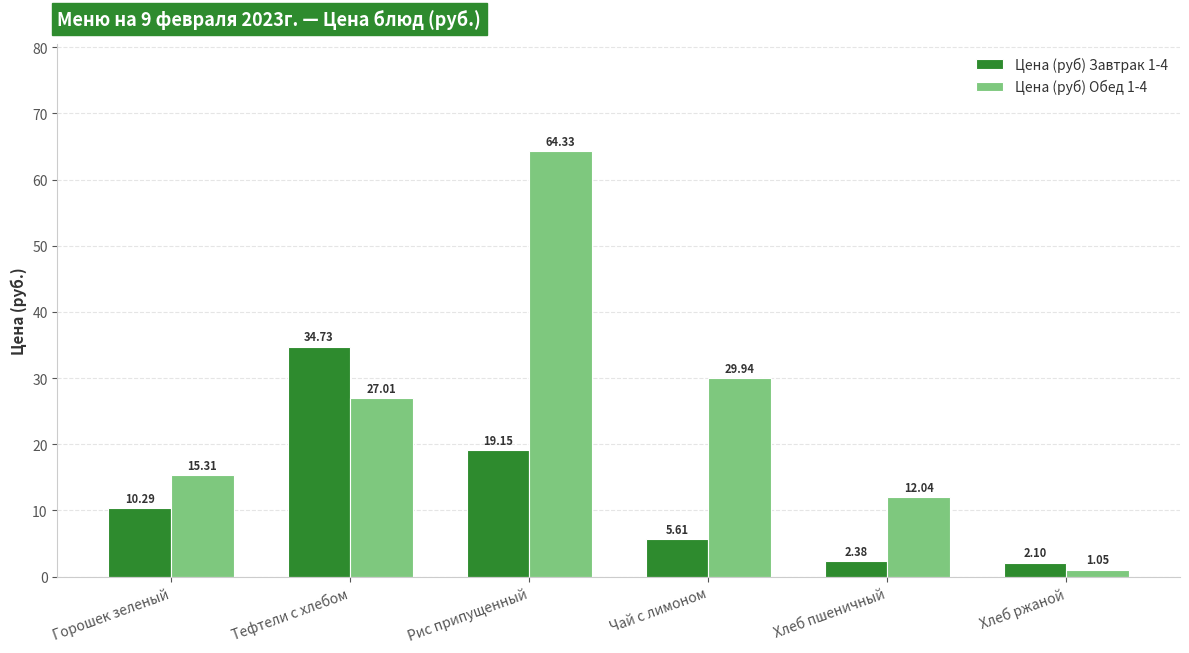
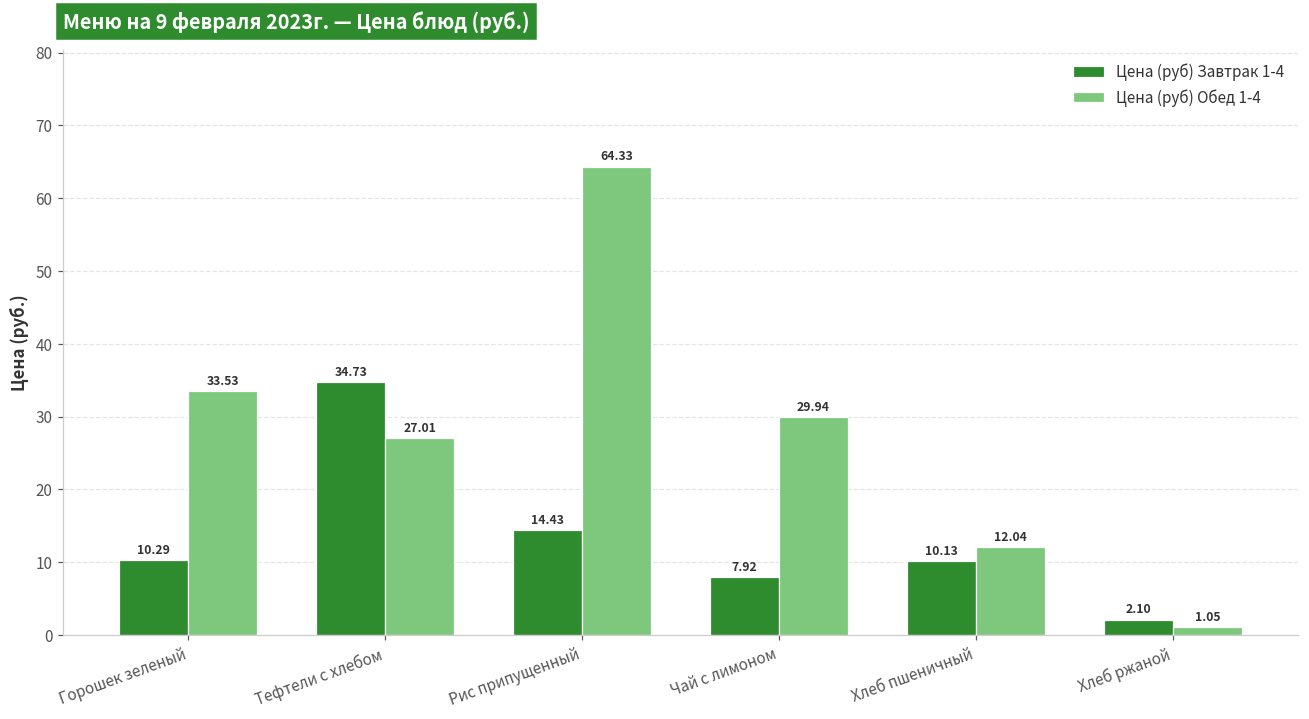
  {
    "Цена (руб) Завтрак 1-4": {
      "Горошек зеленый": 10.29,
      "Тефтели c хлебом": 34.73,
-     "Рис припущенный": 19.15,
-     "Чай с лимоном": 5.61,
-     "Хлеб пшеничный": 2.38,
+     "Рис припущенный": 14.43,
+     "Чай с лимоном": 7.92,
+     "Хлеб пшеничный": 10.13,
      "Хлеб ржаной": 2.10
    },
    "Цена (руб) Обед 1-4": {
-     "Горошек зеленый": 15.31,
+     "Горошек зеленый": 33.53,
      "Тефтели c хлебом": 27.01,
      "Рис припущенный": 64.33,
      "Чай с лимоном": 29.94,
      "Хлеб пшеничный": 12.04,
      "Хлеб ржаной": 1.05
    }
  }
